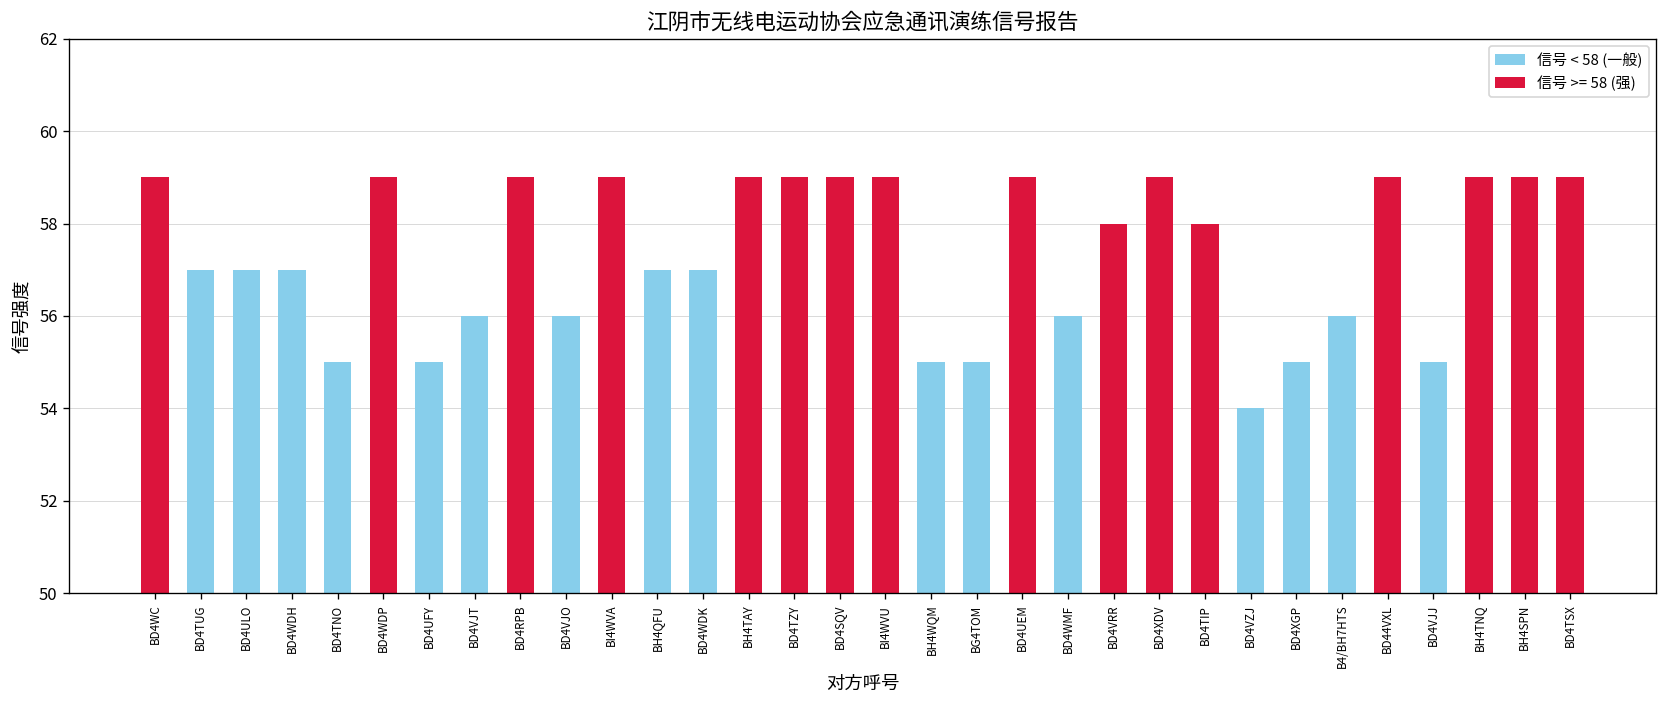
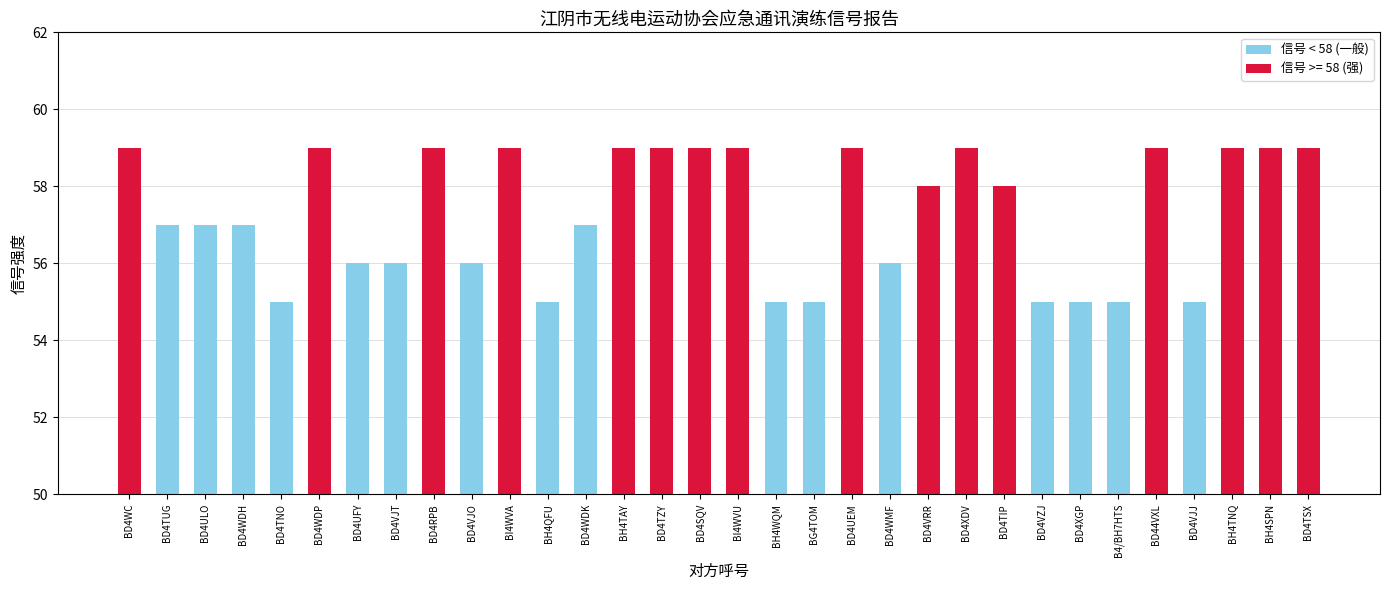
  {
    "BD4WC": 59,
    "BD4TUG": 57,
    "BD4ULO": 57,
    "BD4WDH": 57,
    "BD4TNO": 55,
    "BD4WDP": 59,
-   "BD4UFY": 55,
+   "BD4UFY": 56,
    "BD4VJT": 56,
    "BD4RPB": 59,
    "BD4VJO": 56,
    "BI4WVA": 59,
-   "BH4QFU": 57,
+   "BH4QFU": 55,
    "BD4WDK": 57,
    "BH4TAY": 59,
    "BD4TZY": 59,
    "BD4SQV": 59,
    "BI4WVU": 59,
    "BH4WQM": 55,
    "BG4TOM": 55,
    "BD4UEM": 59,
    "BD4WMF": 56,
    "BD4VRR": 58,
    "BD4XDV": 59,
    "BD4TIP": 58,
-   "BD4VZJ": 54,
+   "BD4VZJ": 55,
    "BD4XGP": 55,
-   "B4/BH7HTS": 56,
+   "B4/BH7HTS": 55,
    "BD44VXL": 59,
    "BD4VJJ": 55,
    "BH4TNQ": 59,
    "BH4SPN": 59,
    "BD4TSX": 59
  }
